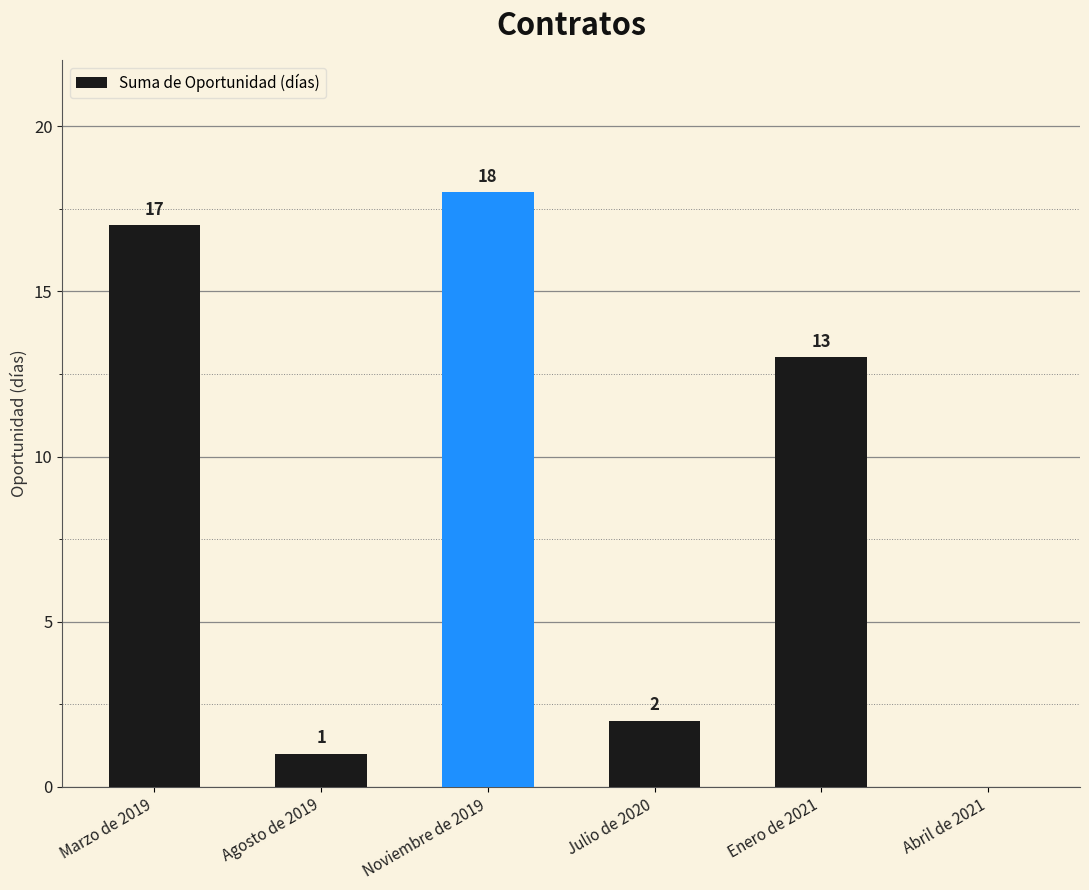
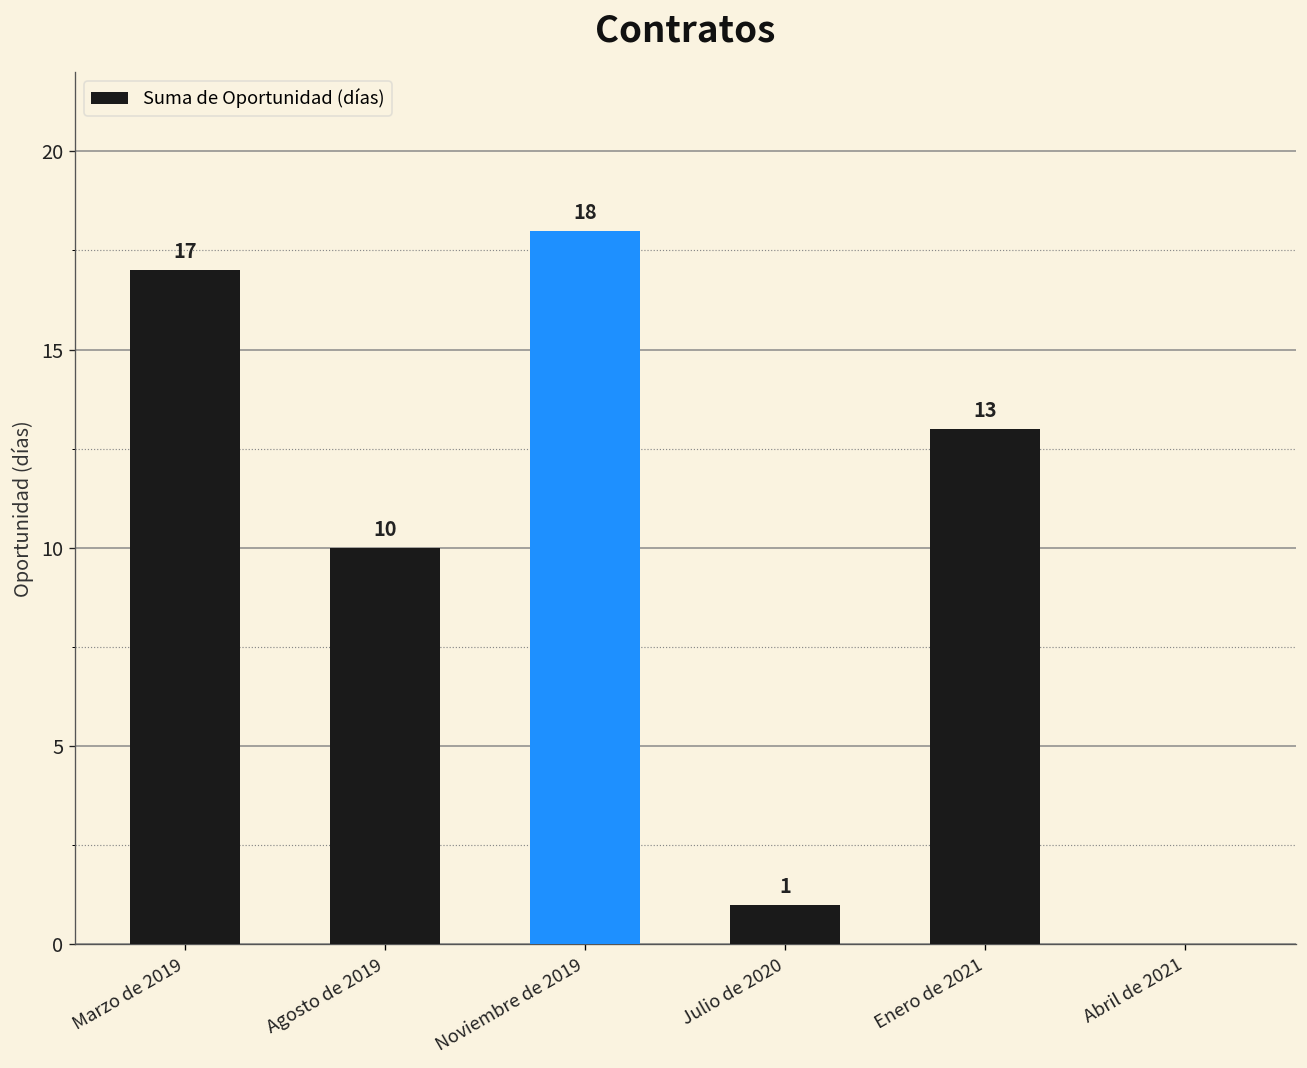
  {
    "Marzo de 2019": 17,
-   "Agosto de 2019": 1,
+   "Agosto de 2019": 10,
    "Noviembre de 2019": 18,
-   "Julio de 2020": 2,
+   "Julio de 2020": 1,
    "Enero de 2021": 13
  }
